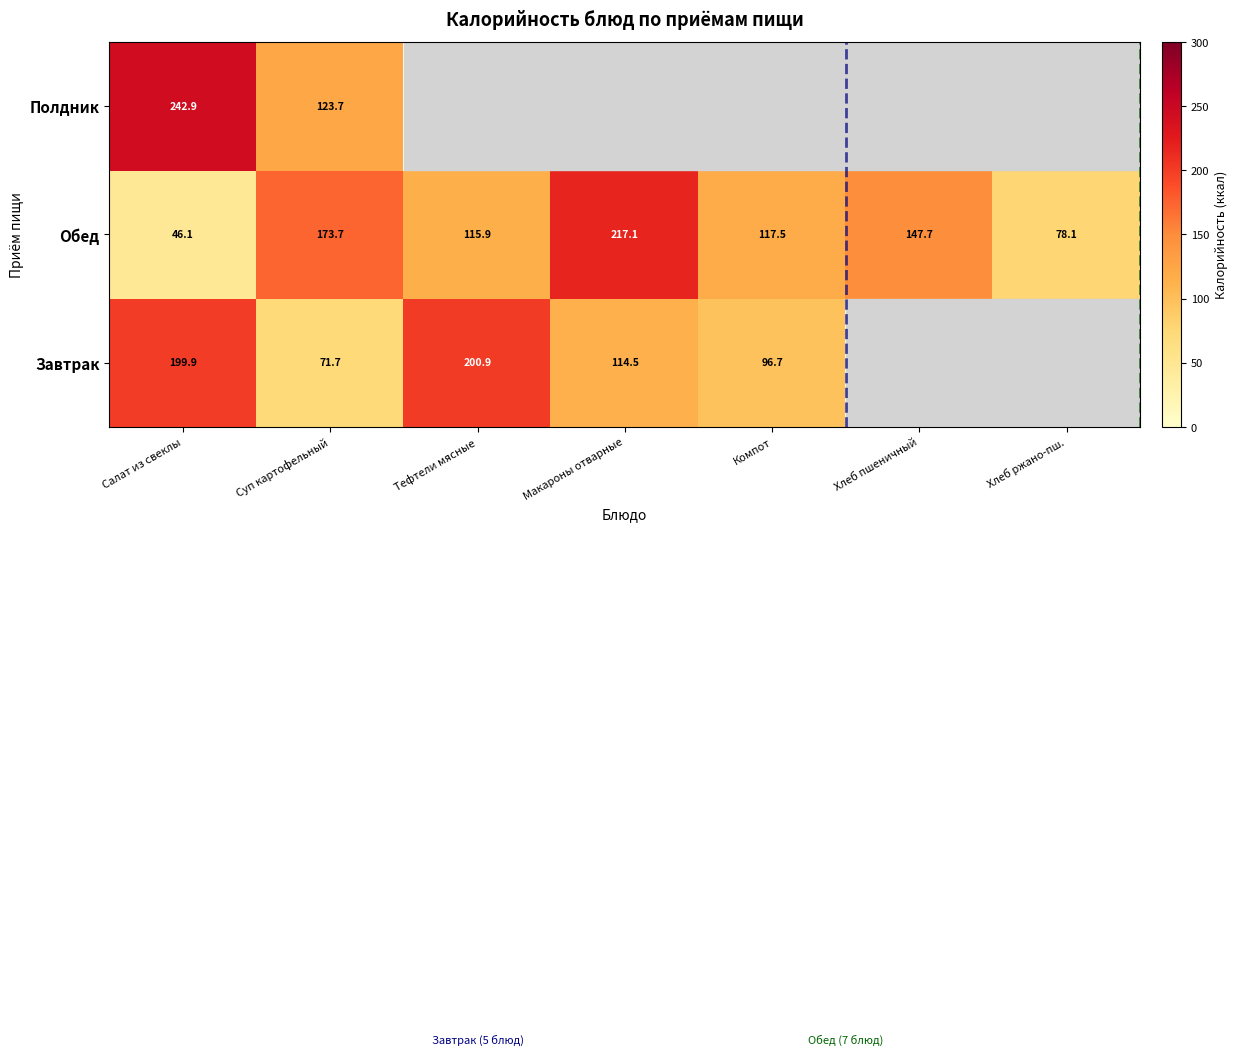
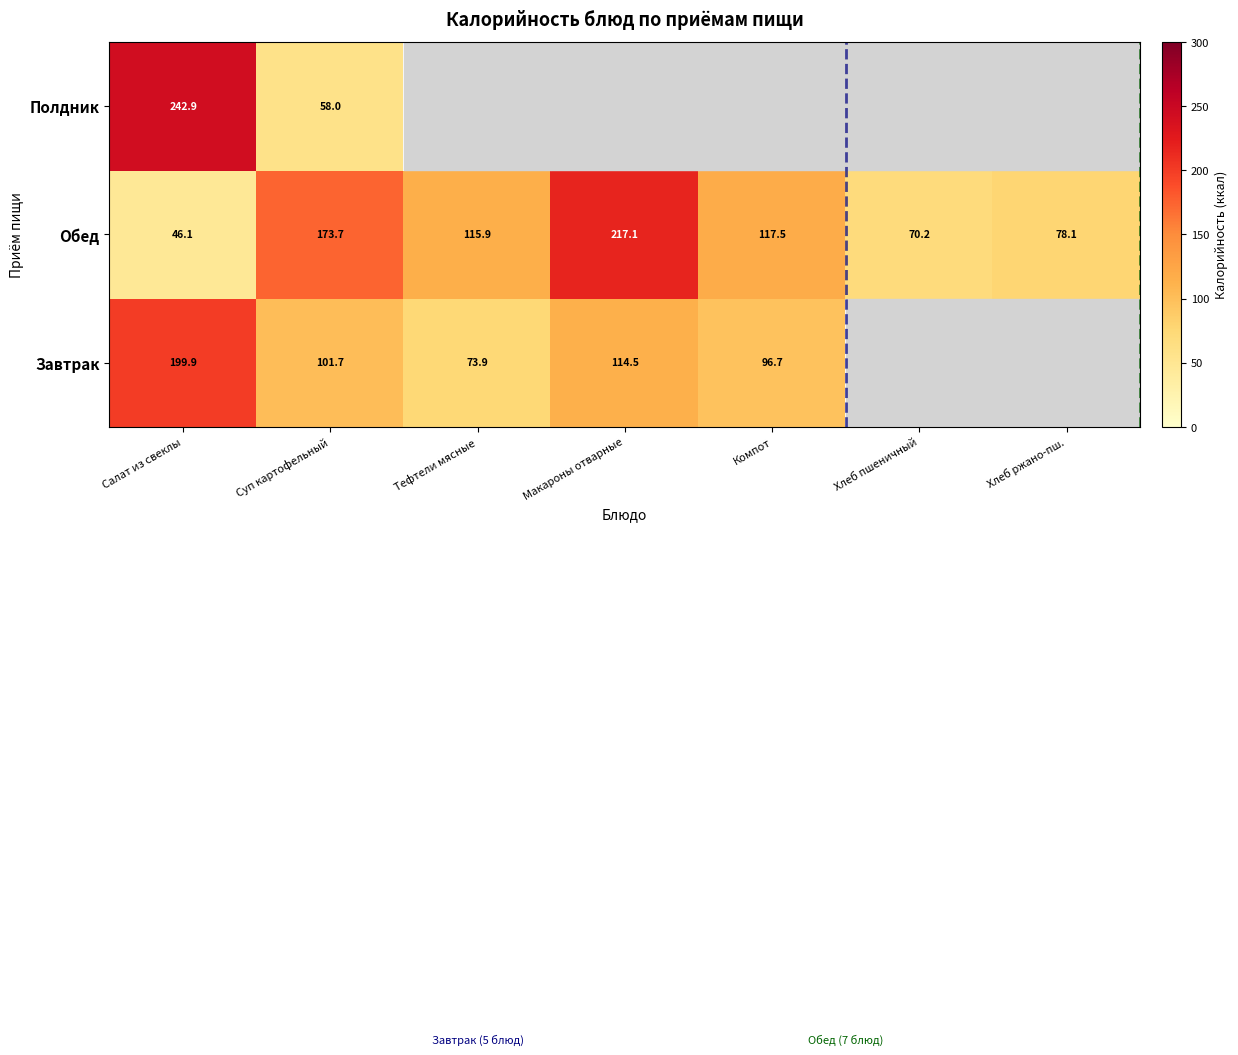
  {
    "Полдник": {
      "Салат из свеклы": 242.9,
-     "Суп картофельный": 123.7
+     "Суп картофельный": 58.0
    },
    "Обед": {
      "Салат из свеклы": 46.1,
      "Суп картофельный": 173.7,
      "Тефтели мясные": 115.9,
      "Макароны отварные": 217.1,
      "Компот": 117.5,
-     "Хлеб пшеничный": 147.7,
+     "Хлеб пшеничный": 70.2,
      "Хлеб ржано-пш.": 78.1
    },
    "Завтрак": {
      "Салат из свеклы": 199.9,
-     "Суп картофельный": 71.7,
-     "Тефтели мясные": 200.9,
+     "Суп картофельный": 101.7,
+     "Тефтели мясные": 73.9,
      "Макароны отварные": 114.5,
      "Компот": 96.7
    }
  }
